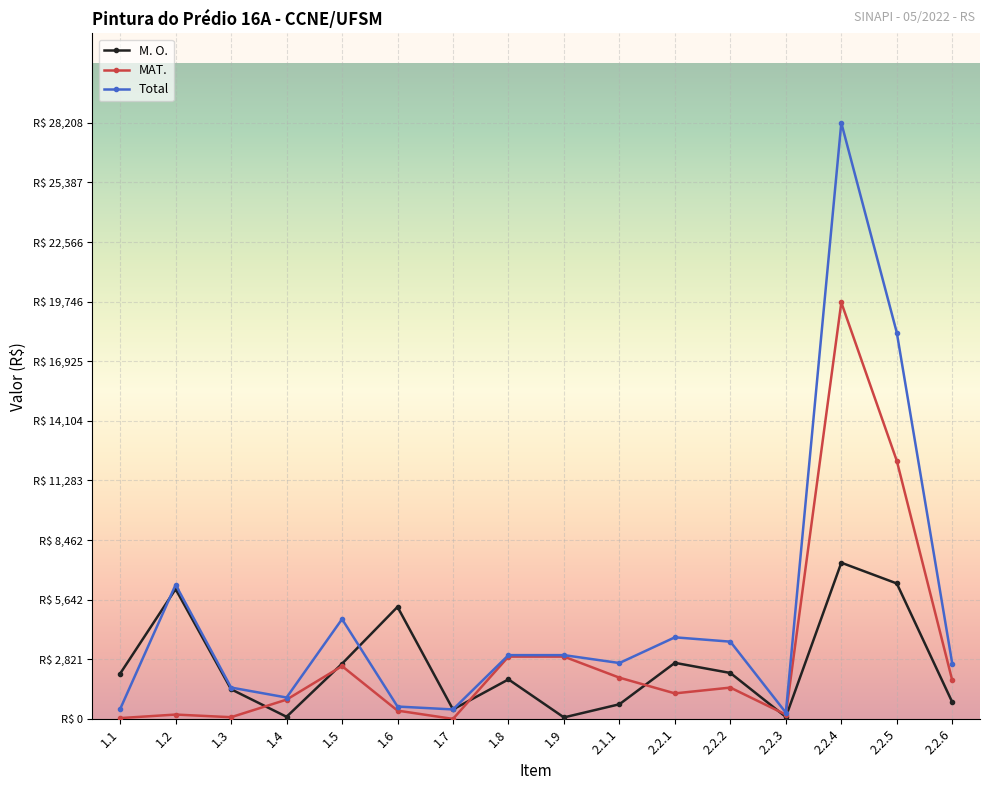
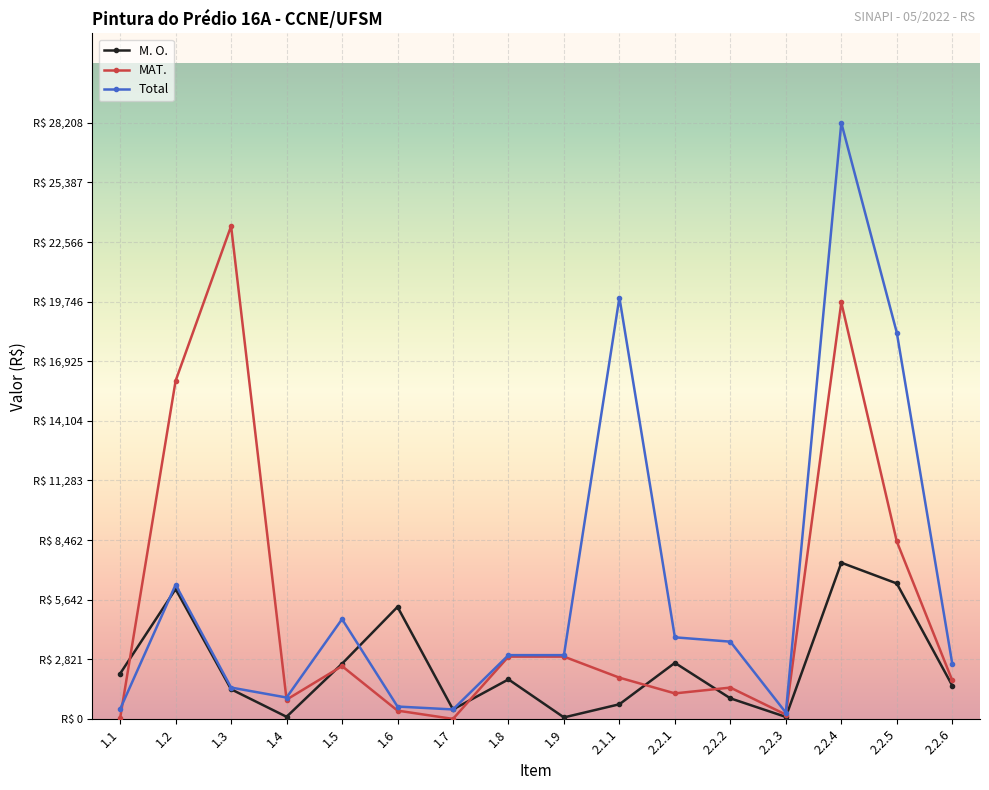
  {
    "M. O.": {
      "1.1": "R$ 2,100",
      "1.2": "R$ 6,100",
      "1.4": "R$ 100",
      "1.6": "R$ 5,300",
      "1.8": "R$ 1,900",
      "1.9": "R$ 100",
      "2.1.1": "R$ 700",
      "2.2.1": "R$ 2,700",
-     "2.2.2": "R$ 2,200",
+     "2.2.2": "R$ 1,000",
      "2.2.4": "R$ 7,400",
      "2.2.5": "R$ 6,400",
-     "2.2.6": "R$ 800"
+     "2.2.6": "R$ 1,600"
    },
    "MAT.": {
      "1.1": "R$ 0",
-     "1.2": "R$ 200",
-     "1.3": "R$ 100",
+     "1.2": "R$ 16,000",
+     "1.3": "R$ 23,300",
      "1.6": "R$ 400",
      "1.7": "R$ 0",
      "2.1.1": "R$ 2,000",
      "2.2.1": "R$ 1,200",
      "2.2.2": "R$ 1,500",
      "2.2.4": "R$ 19,700",
-     "2.2.5": "R$ 12,200",
+     "2.2.5": "R$ 8,400",
      "2.2.6": "R$ 1,800"
    },
    "Total": {
      "1.1": "R$ 500",
      "1.2": "R$ 6,300",
      "1.5": "R$ 4,700",
      "1.6": "R$ 600",
-     "2.1.1": "R$ 2,600",
+     "2.1.1": "R$ 19,900",
      "2.2.1": "R$ 3,900",
      "2.2.2": "R$ 3,700",
      "2.2.4": "R$ 28,200",
      "2.2.5": "R$ 18,300",
      "2.2.6": "R$ 2,600"
    }
  }
